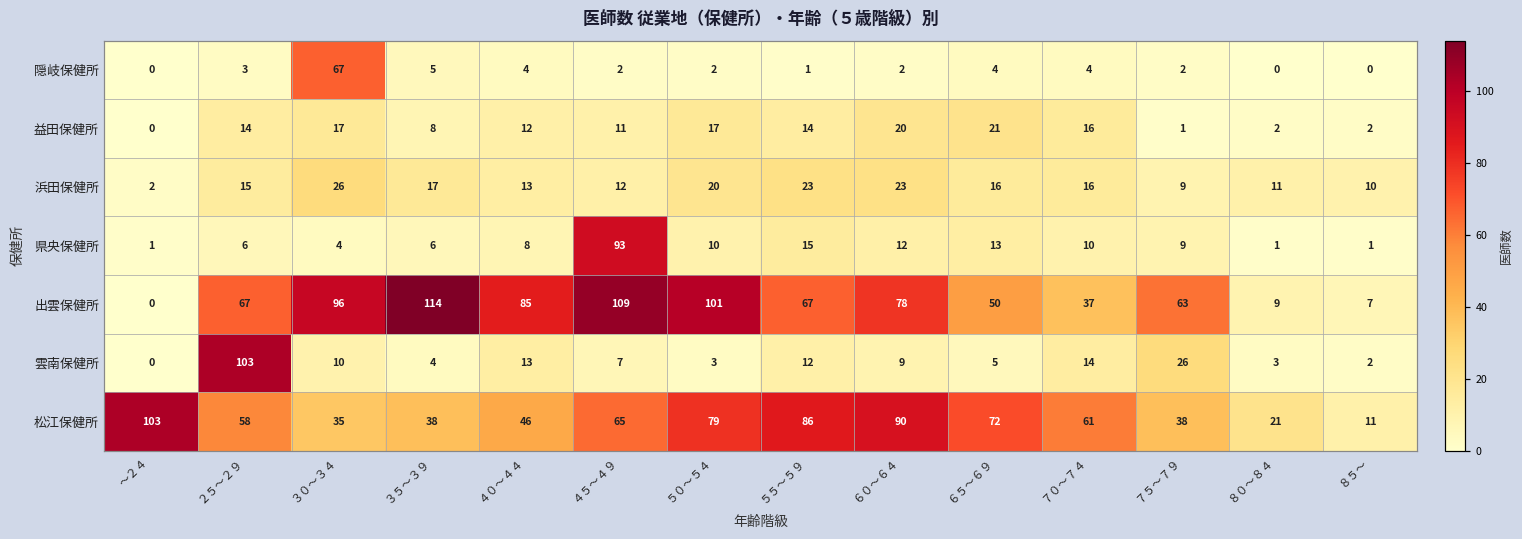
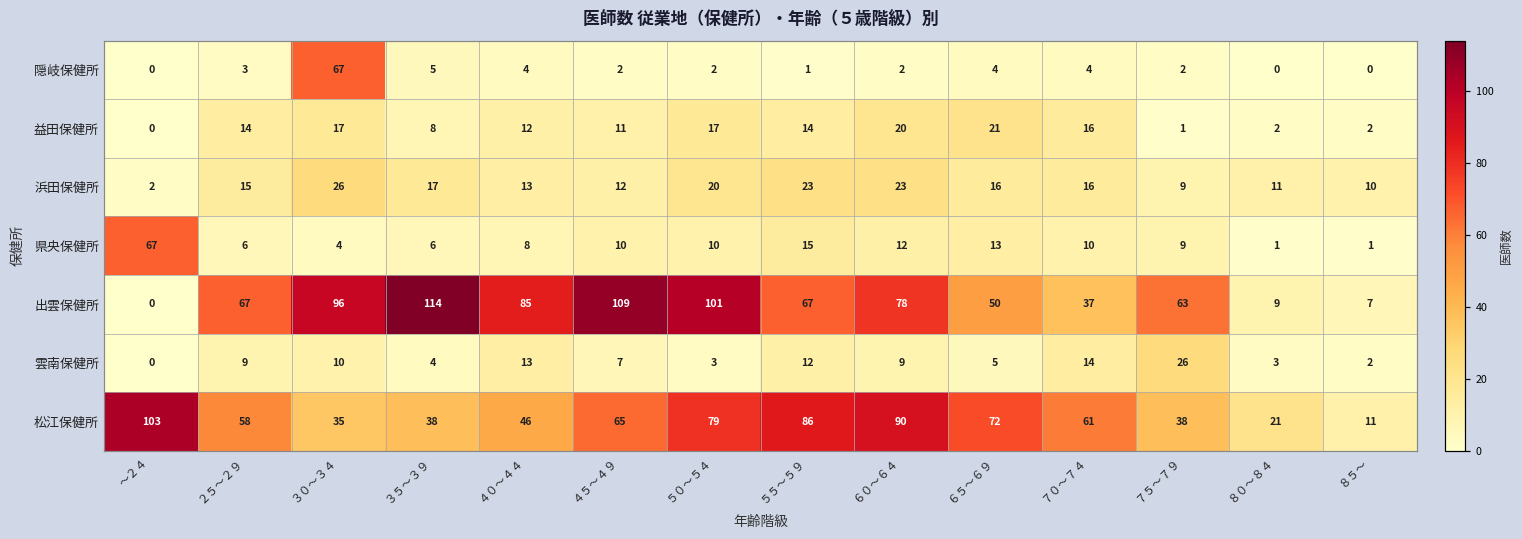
  {
    "隠岐保健所": {
      "～２４": 0,
      "２５～２９": 3,
      "３０～３４": 67,
      "３５～３９": 5,
      "４０～４４": 4,
      "４５～４９": 2,
      "５０～５４": 2,
      "５５～５９": 1,
      "６０～６４": 2,
      "６５～６９": 4,
      "７０～７４": 4,
      "７５～７９": 2,
      "８０～８４": 0,
      "８５～": 0
    },
    "益田保健所": {
      "～２４": 0,
      "２５～２９": 14,
      "３０～３４": 17,
      "３５～３９": 8,
      "４０～４４": 12,
      "４５～４９": 11,
      "５０～５４": 17,
      "５５～５９": 14,
      "６０～６４": 20,
      "６５～６９": 21,
      "７０～７４": 16,
      "７５～７９": 1,
      "８０～８４": 2,
      "８５～": 2
    },
    "浜田保健所": {
      "～２４": 2,
      "２５～２９": 15,
      "３０～３４": 26,
      "３５～３９": 17,
      "４０～４４": 13,
      "４５～４９": 12,
      "５０～５４": 20,
      "５５～５９": 23,
      "６０～６４": 23,
      "６５～６９": 16,
      "７０～７４": 16,
      "７５～７９": 9,
      "８０～８４": 11,
      "８５～": 10
    },
    "県央保健所": {
-     "～２４": 1,
+     "～２４": 67,
      "２５～２９": 6,
      "３０～３４": 4,
      "３５～３９": 6,
      "４０～４４": 8,
-     "４５～４９": 93,
+     "４５～４９": 10,
      "５０～５４": 10,
      "５５～５９": 15,
      "６０～６４": 12,
      "６５～６９": 13,
      "７０～７４": 10,
      "７５～７９": 9,
      "８０～８４": 1,
      "８５～": 1
    },
    "出雲保健所": {
      "～２４": 0,
      "２５～２９": 67,
      "３０～３４": 96,
      "３５～３９": 114,
      "４０～４４": 85,
      "４５～４９": 109,
      "５０～５４": 101,
      "５５～５９": 67,
      "６０～６４": 78,
      "６５～６９": 50,
      "７０～７４": 37,
      "７５～７９": 63,
      "８０～８４": 9,
      "８５～": 7
    },
    "雲南保健所": {
      "～２４": 0,
-     "２５～２９": 103,
+     "２５～２９": 9,
      "３０～３４": 10,
      "３５～３９": 4,
      "４０～４４": 13,
      "４５～４９": 7,
      "５０～５４": 3,
      "５５～５９": 12,
      "６０～６４": 9,
      "６５～６９": 5,
      "７０～７４": 14,
      "７５～７９": 26,
      "８０～８４": 3,
      "８５～": 2
    },
    "松江保健所": {
      "～２４": 103,
      "２５～２９": 58,
      "３０～３４": 35,
      "３５～３９": 38,
      "４０～４４": 46,
      "４５～４９": 65,
      "５０～５４": 79,
      "５５～５９": 86,
      "６０～６４": 90,
      "６５～６９": 72,
      "７０～７４": 61,
      "７５～７９": 38,
      "８０～８４": 21,
      "８５～": 11
    }
  }
